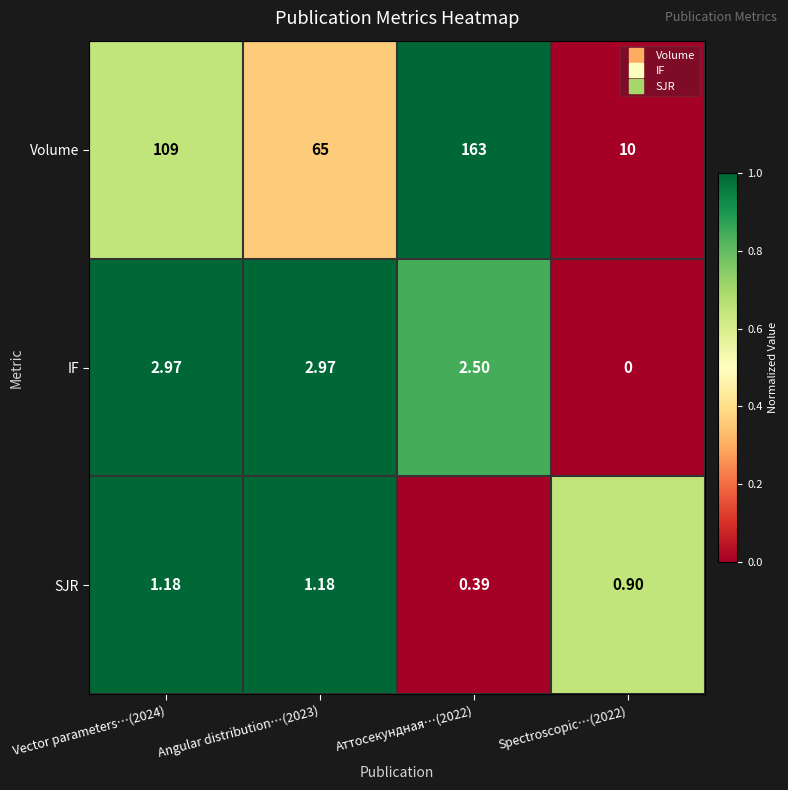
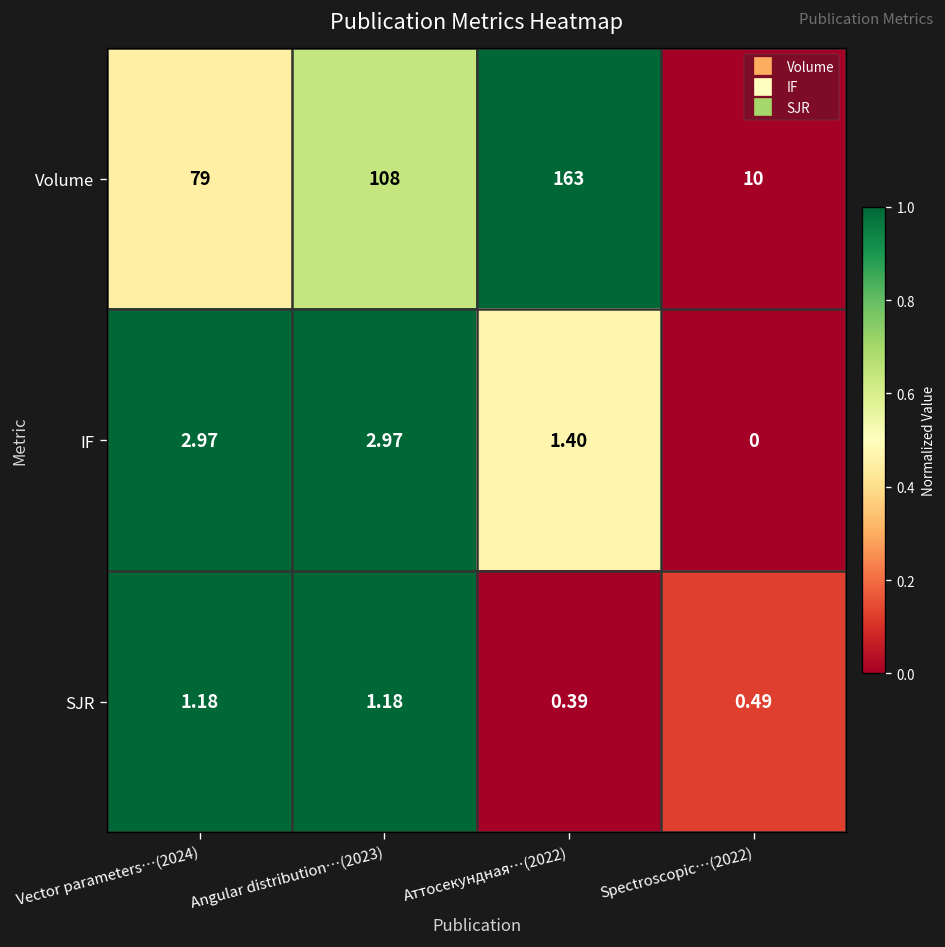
  {
    "Volume": {
-     "Vector parameters…(2024)": 109,
-     "Angular distribution…(2023)": 65,
+     "Vector parameters…(2024)": 79,
+     "Angular distribution…(2023)": 108,
      "Аттосекундная…(2022)": 163,
      "Spectroscopic…(2022)": 10
    },
    "IF": {
      "Vector parameters…(2024)": 2.97,
      "Angular distribution…(2023)": 2.97,
-     "Аттосекундная…(2022)": 2.50,
+     "Аттосекундная…(2022)": 1.40,
      "Spectroscopic…(2022)": 0
    },
    "SJR": {
      "Vector parameters…(2024)": 1.18,
      "Angular distribution…(2023)": 1.18,
      "Аттосекундная…(2022)": 0.39,
-     "Spectroscopic…(2022)": 0.90
+     "Spectroscopic…(2022)": 0.49
    }
  }
